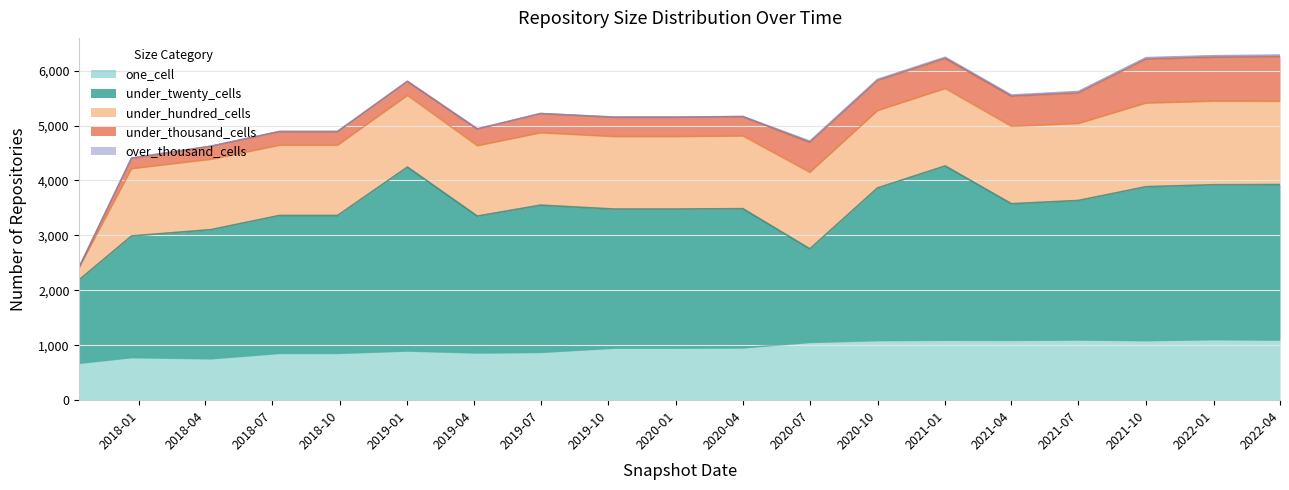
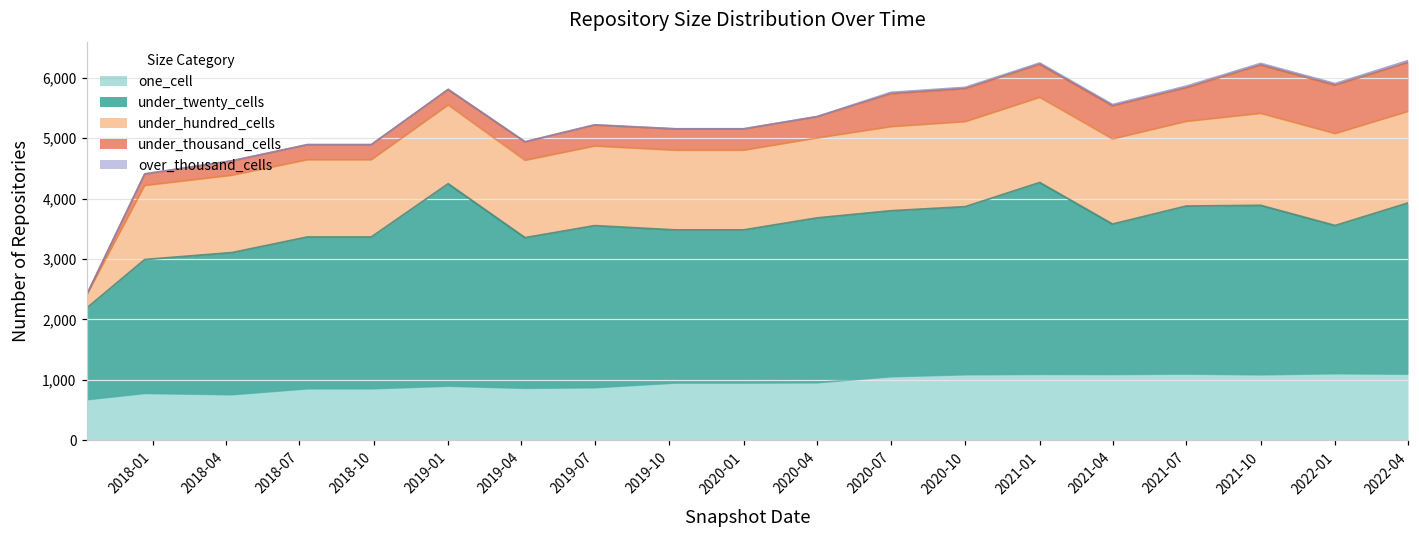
  {
    "under_twenty_cells": {
      "2019-01": "3,400",
      "2019-07": "2,700",
      "2020-01": "2,500",
-     "2020-04": "2,500",
-     "2020-07": "1,700",
+     "2020-04": "2,700",
+     "2020-07": "2,700",
      "2020-10": "2,800",
      "2021-01": "3,200",
      "2021-04": "2,500",
-     "2021-07": "2,500",
+     "2021-07": "2,800",
      "2021-10": "2,800",
-     "2022-01": "2,800",
+     "2022-01": "2,500",
      "2022-04": "2,800"
    }
  }
